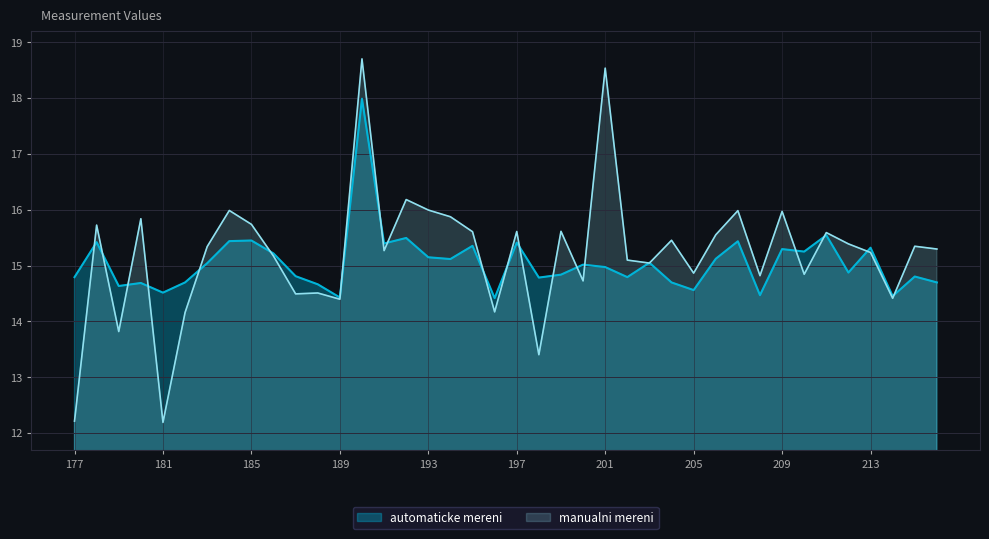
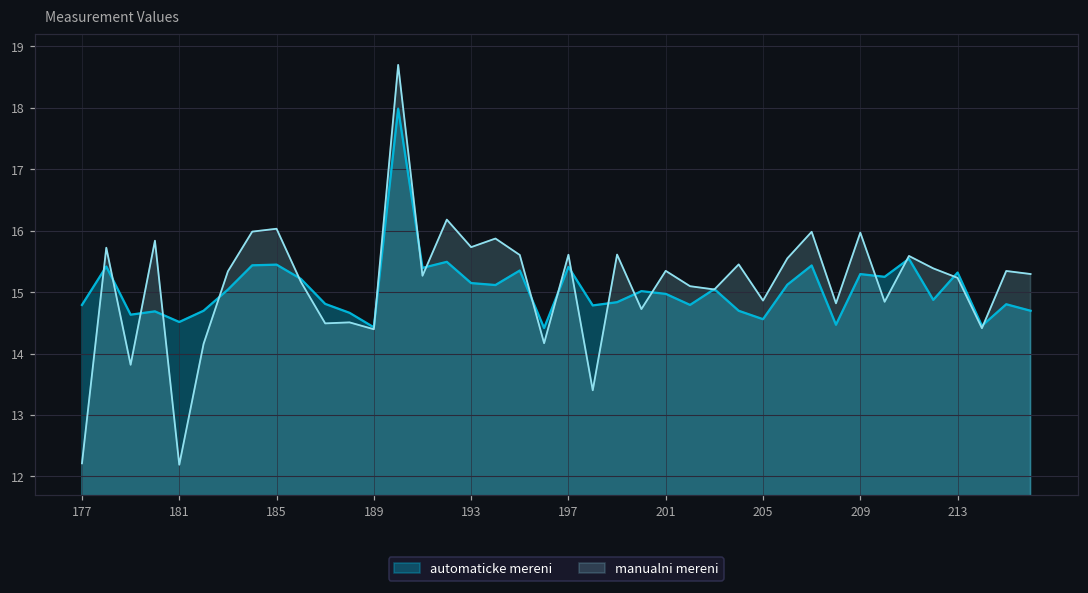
  {
    "automaticke mereni": {
      "177": 14.8,
      "181": 14.5,
      "185": 15.4,
      "193": 15.1,
      "197": 15.4,
      "201": 15.0,
      "205": 14.6,
      "209": 15.3,
      "213": 15.3
    },
    "manualni mereni": {
      "177": 12.2,
      "181": 12.2,
-     "185": 15.7,
-     "193": 16.0,
+     "185": 16.0,
+     "193": 15.7,
      "197": 15.6,
-     "201": 18.5,
+     "201": 15.3,
      "205": 14.9,
      "209": 16.0,
      "213": 15.2
    }
  }
